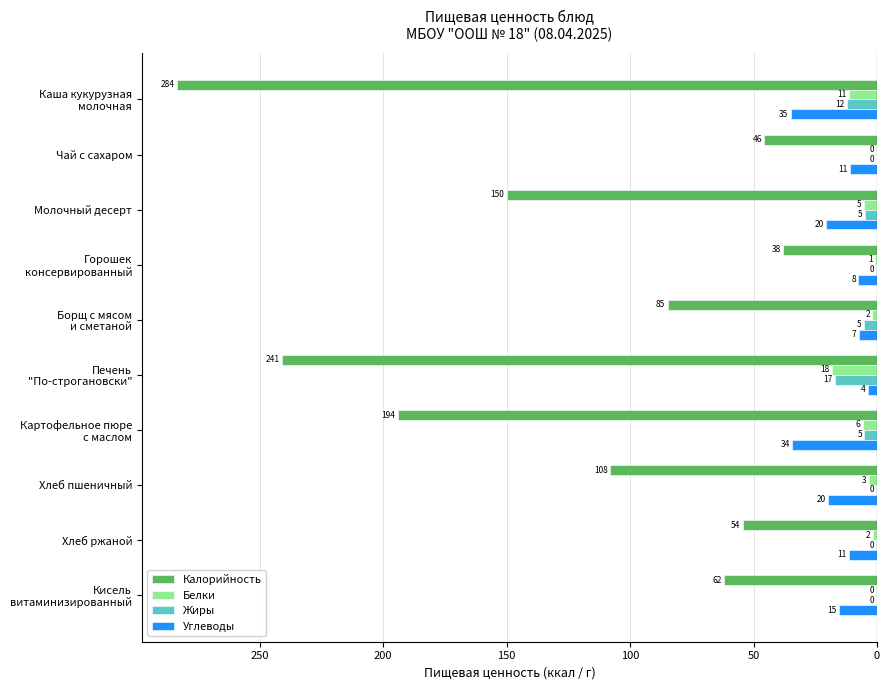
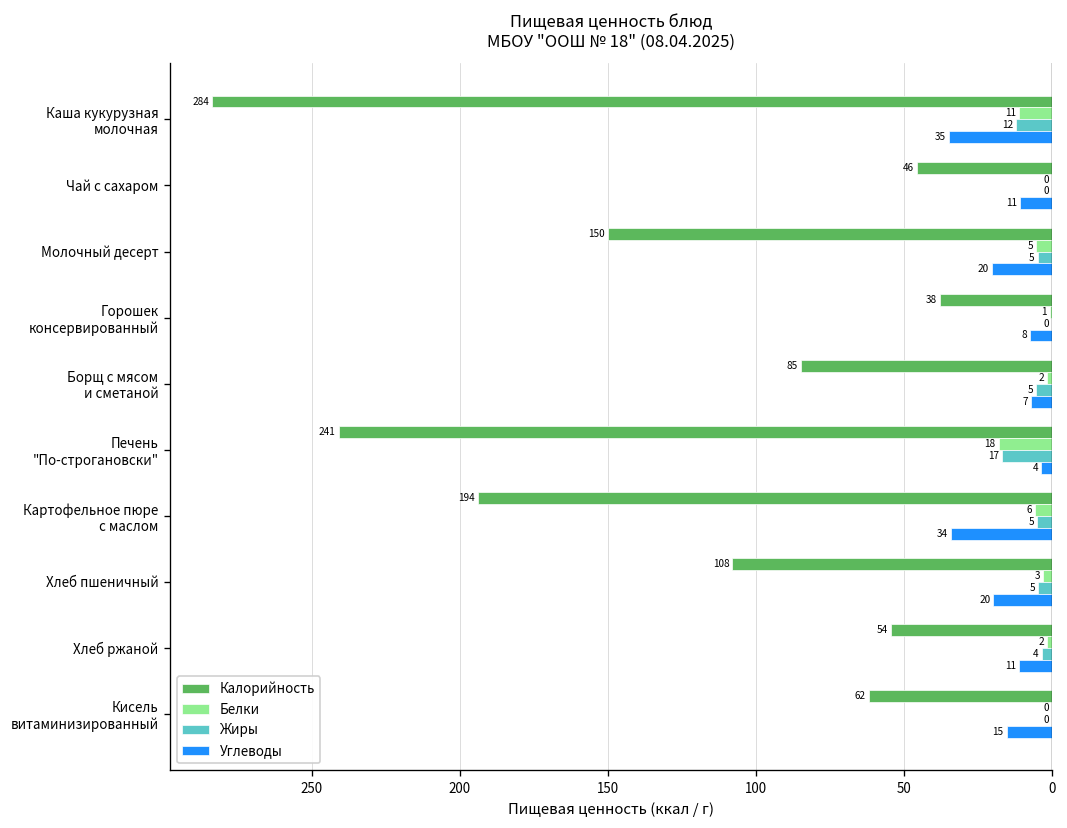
  {
    "Белки": {
      "Чай с сахаром": 0,
      "Кисель витаминизированный": 0
    },
    "Жиры": {
      "Чай с сахаром": 0,
      "Горошек консервированный": 0,
-     "Хлеб пшеничный": 0,
-     "Хлеб ржаной": 0,
+     "Хлеб пшеничный": 5,
+     "Хлеб ржаной": 4,
      "Кисель витаминизированный": 0
    }
  }
